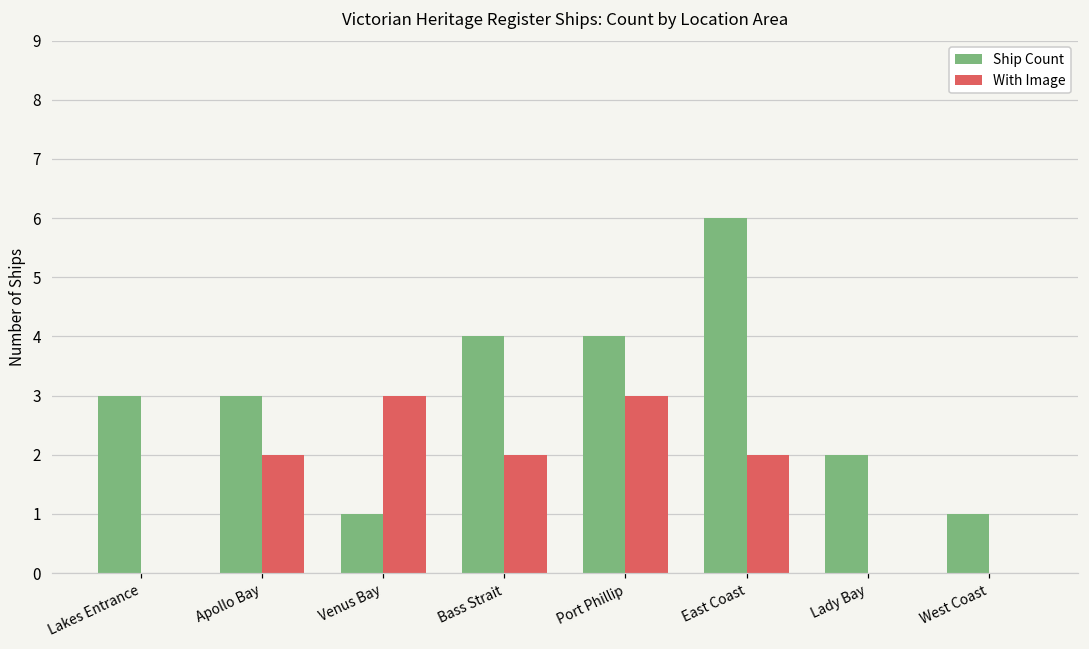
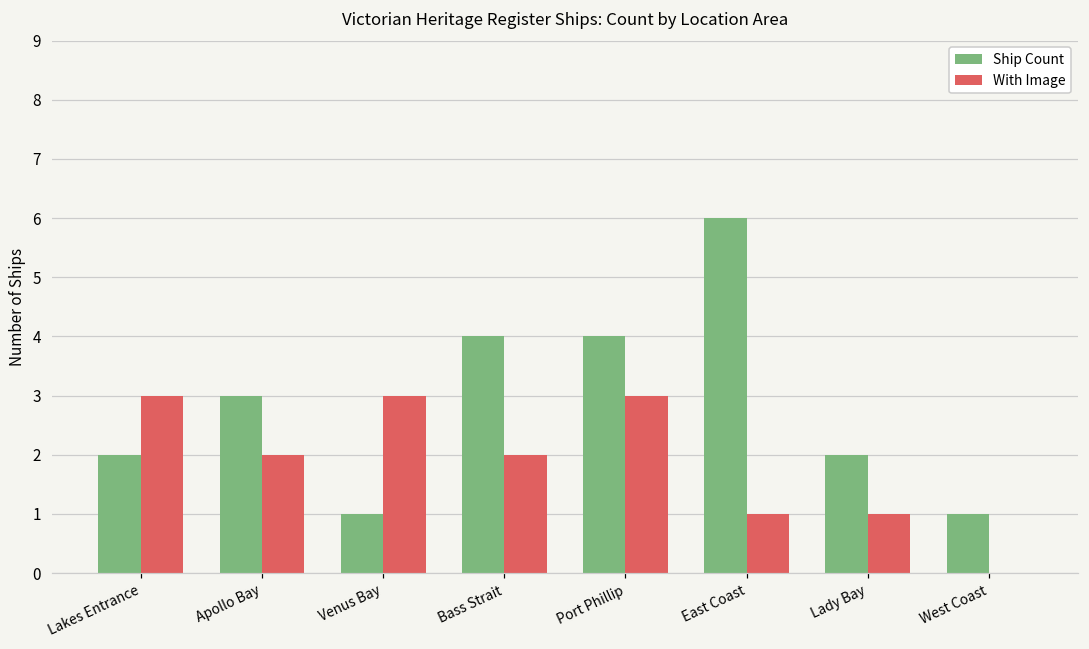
  {
    "Ship Count": {
-     "Lakes Entrance": 3,
+     "Lakes Entrance": 2,
      "Apollo Bay": 3,
      "Venus Bay": 1,
      "Bass Strait": 4,
      "Port Phillip": 4,
      "East Coast": 6,
      "Lady Bay": 2,
      "West Coast": 1
    },
    "With Image": {
-     "Lakes Entrance": 0,
+     "Lakes Entrance": 3,
      "Apollo Bay": 2,
      "Venus Bay": 3,
      "Bass Strait": 2,
      "Port Phillip": 3,
-     "East Coast": 2,
-     "Lady Bay": 0,
+     "East Coast": 1,
+     "Lady Bay": 1,
      "West Coast": 0
    }
  }
